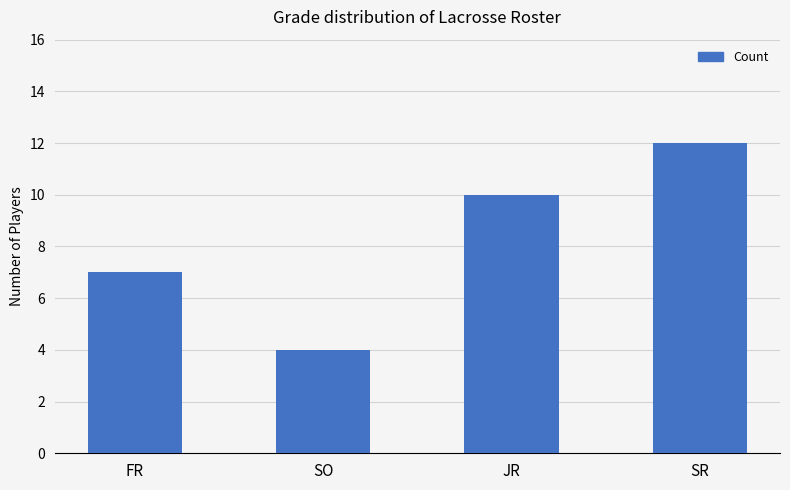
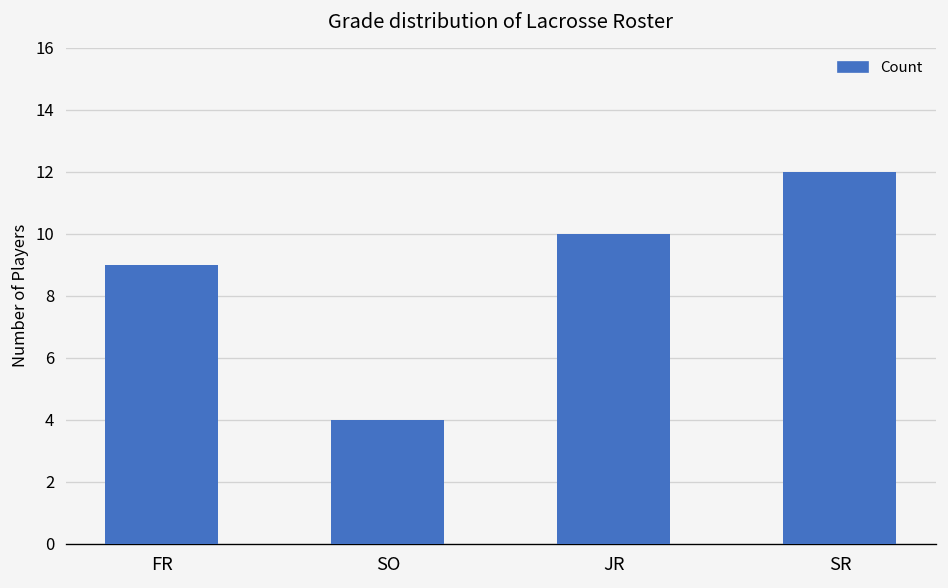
  {
-   "FR": 7,
+   "FR": 9,
    "SO": 4,
    "JR": 10,
    "SR": 12
  }
